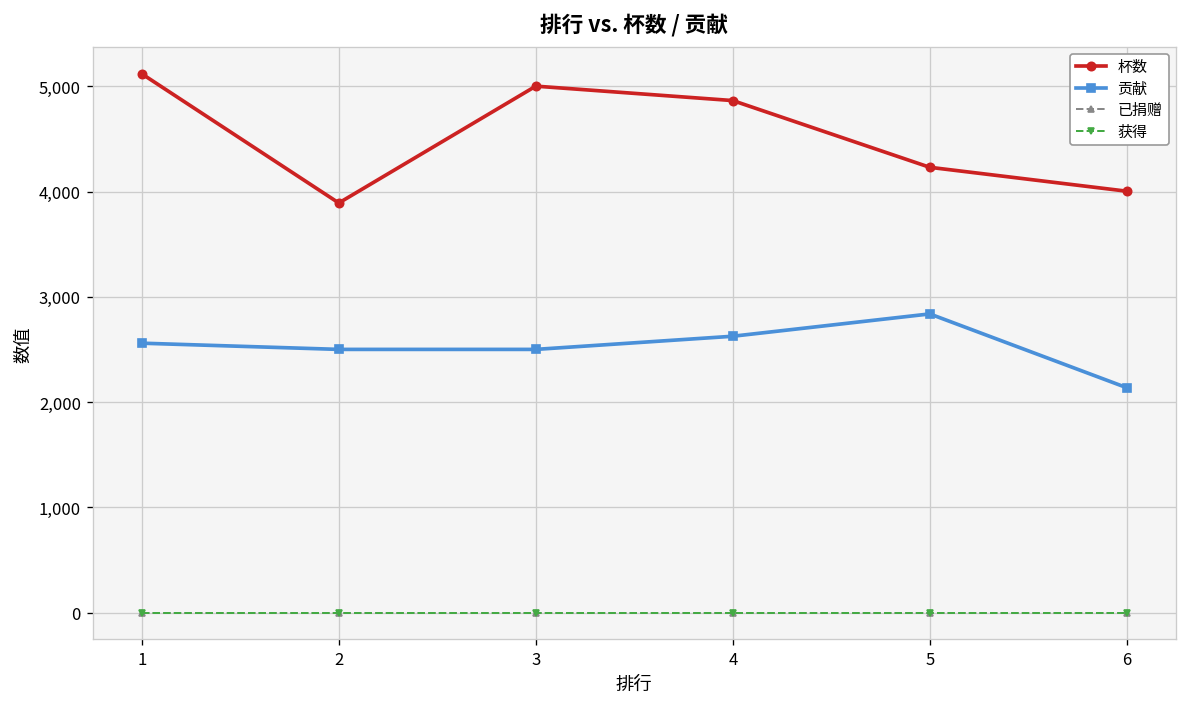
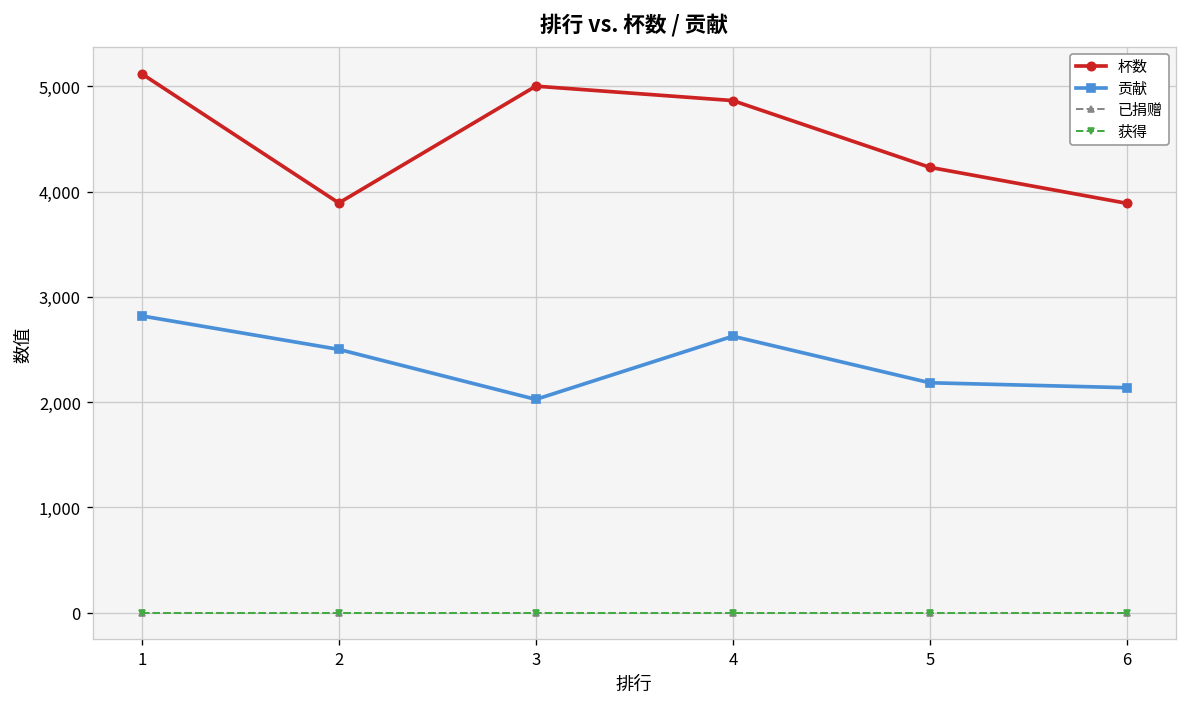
  {
    "杯数": {
      "1": "5,100",
      "2": "3,900",
      "3": "5,000",
      "4": "4,900",
      "5": "4,200",
-     "6": "4,000"
+     "6": "3,900"
    },
    "贡献": {
-     "1": "2,600",
+     "1": "2,800",
      "2": "2,500",
-     "3": "2,500",
+     "3": "2,000",
      "4": "2,600",
-     "5": "2,800",
+     "5": "2,200",
      "6": "2,100"
    },
    "获得": {
      "1": "0",
      "2": "0",
      "3": "0",
      "4": "0",
      "5": "0",
      "6": "0"
    }
  }
